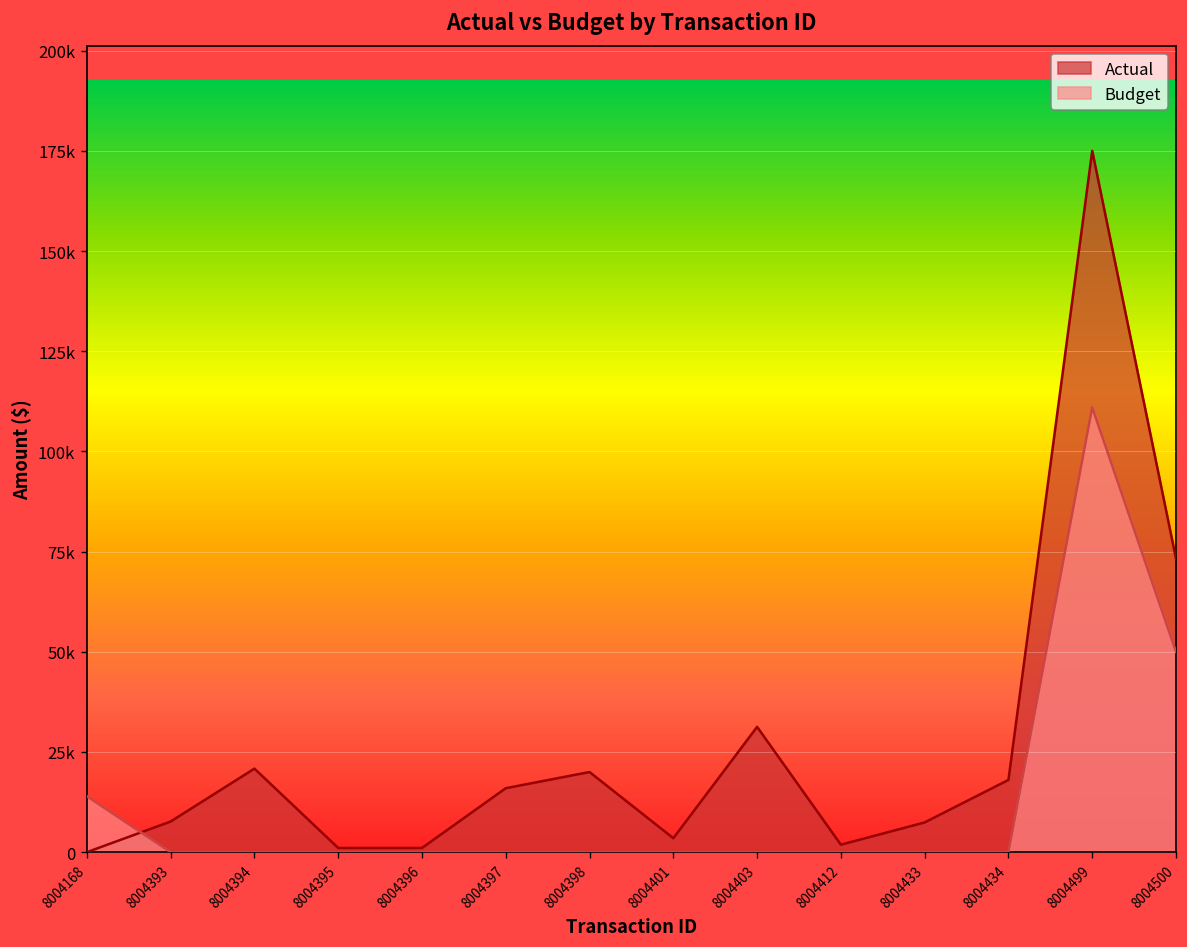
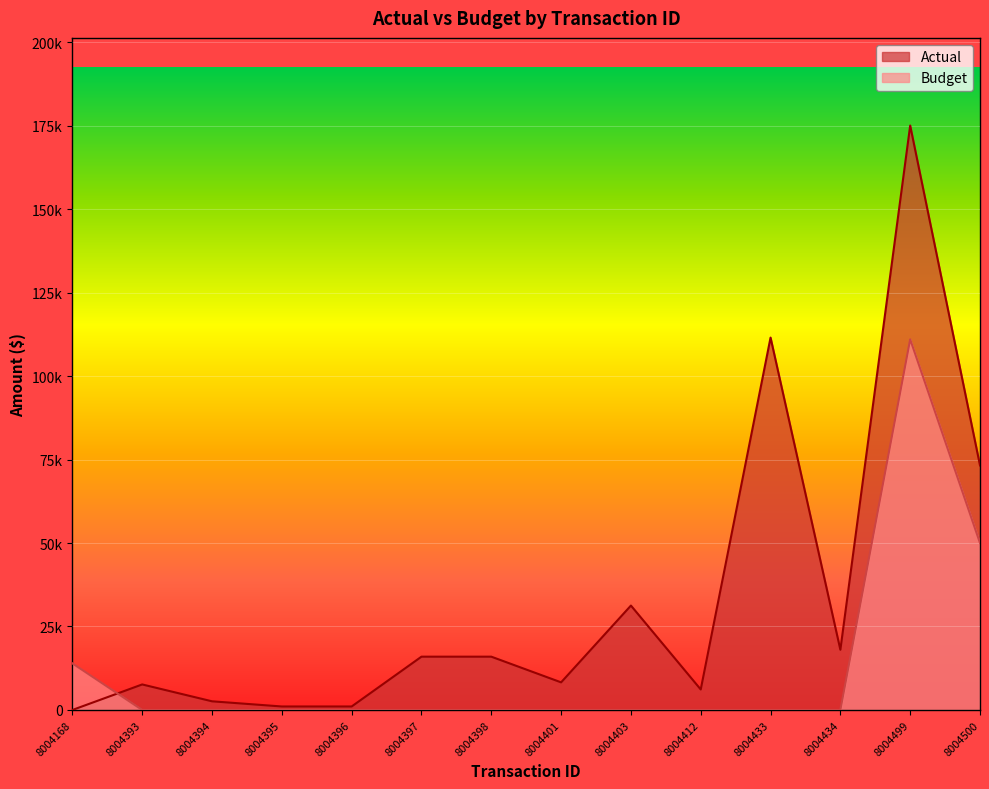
  {
    "Actual": {
      "8004168": 0,
      "8004393": 8000,
-     "8004394": 21000,
+     "8004394": 3000,
      "8004395": 1000,
      "8004396": 1000,
      "8004397": 16000,
-     "8004398": 20000,
-     "8004401": 3000,
+     "8004398": 16000,
+     "8004401": 8000,
      "8004403": 31000,
-     "8004412": 2000,
-     "8004433": 7000,
+     "8004412": 6000,
+     "8004433": 112000,
      "8004434": 18000,
      "8004499": 175000,
      "8004500": 73000
    },
    "Budget": {
      "8004168": 14000,
      "8004393": 0,
      "8004394": 0,
      "8004395": 0,
      "8004396": 0,
      "8004397": 0,
      "8004398": 0,
      "8004401": 0,
      "8004403": 0,
      "8004412": 0,
      "8004433": 0,
      "8004434": 0,
      "8004499": 111000,
      "8004500": 50000
    }
  }
